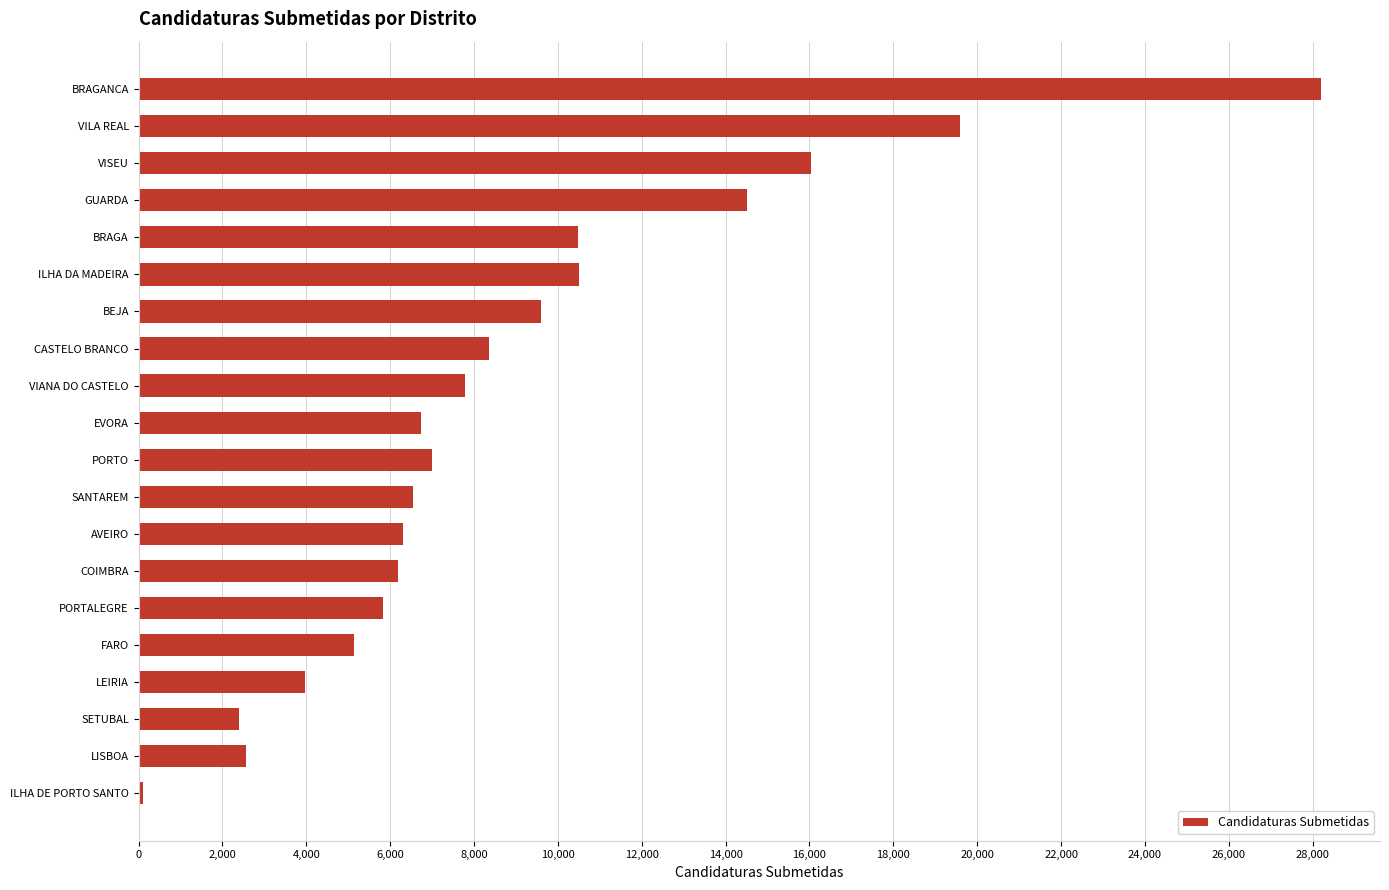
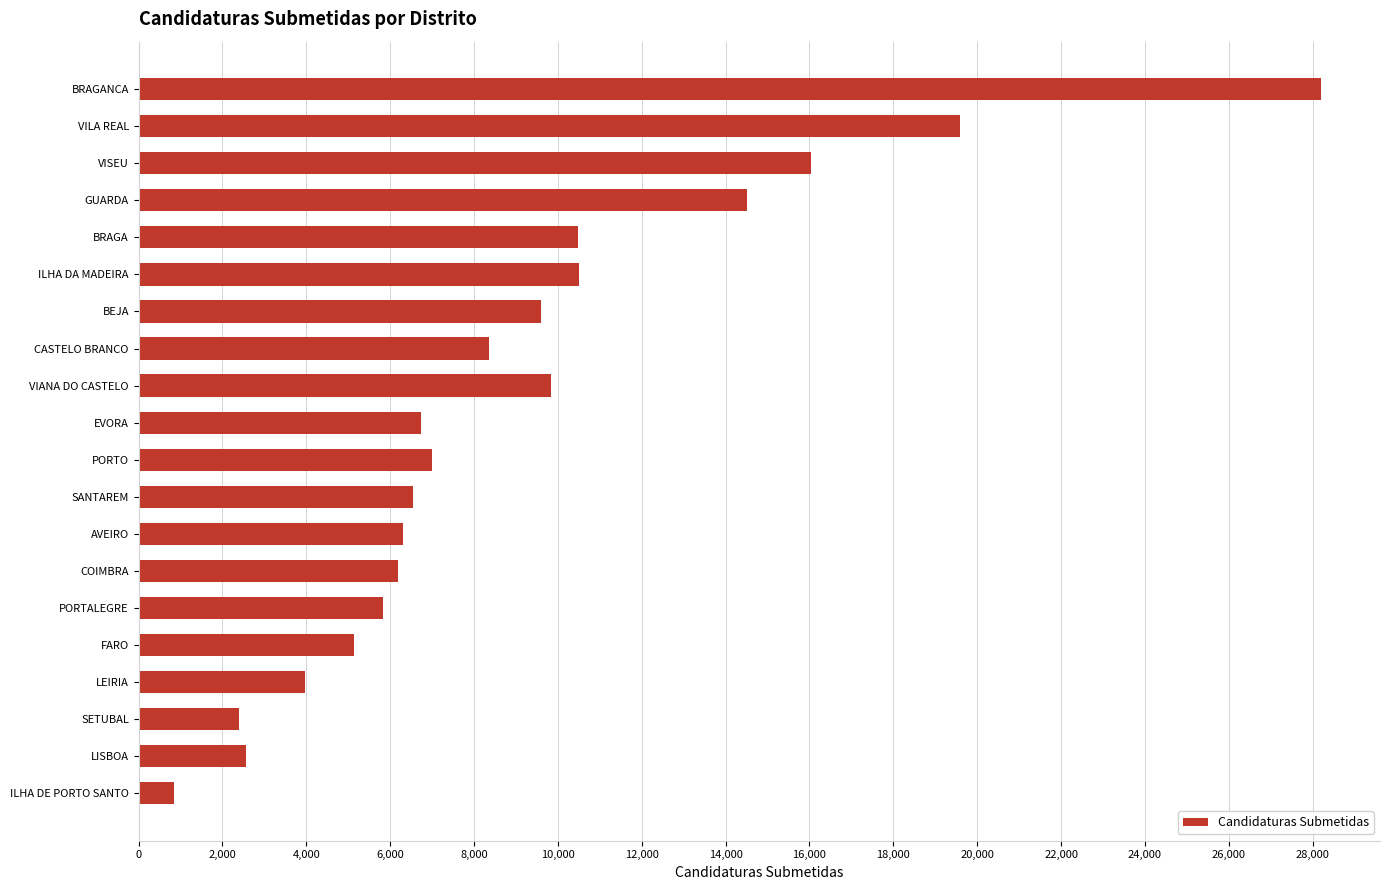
  {
    "BRAGANCA": "28,200",
    "VILA REAL": "19,600",
    "VISEU": "16,000",
    "GUARDA": "14,500",
    "BRAGA": "10,500",
    "ILHA DA MADEIRA": "10,500",
    "BEJA": "9,600",
    "CASTELO BRANCO": "8,400",
-   "VIANA DO CASTELO": "7,800",
+   "VIANA DO CASTELO": "9,800",
    "EVORA": "6,700",
    "PORTO": "7,000",
    "SANTAREM": "6,600",
    "AVEIRO": "6,300",
    "COIMBRA": "6,200",
    "PORTALEGRE": "5,800",
    "FARO": "5,100",
    "LEIRIA": "4,000",
    "SETUBAL": "2,400",
    "LISBOA": "2,600",
-   "ILHA DE PORTO SANTO": "100"
+   "ILHA DE PORTO SANTO": "800"
  }
